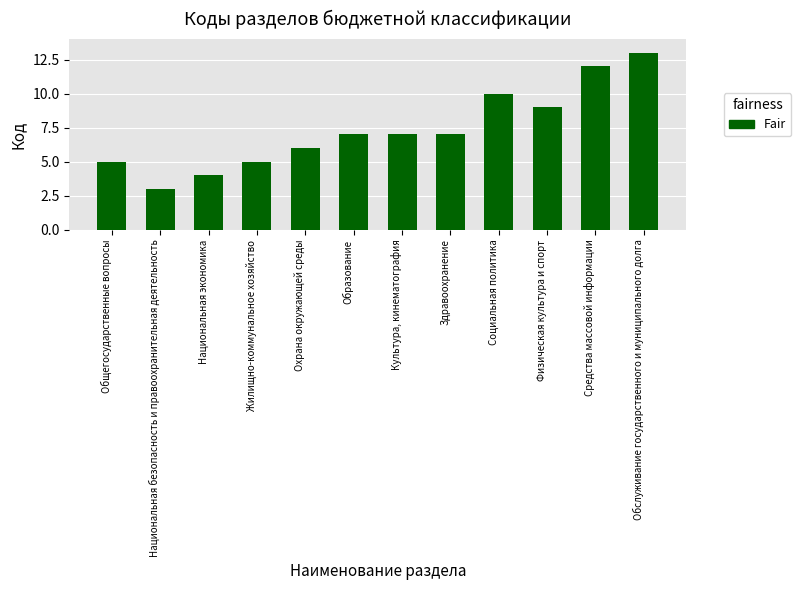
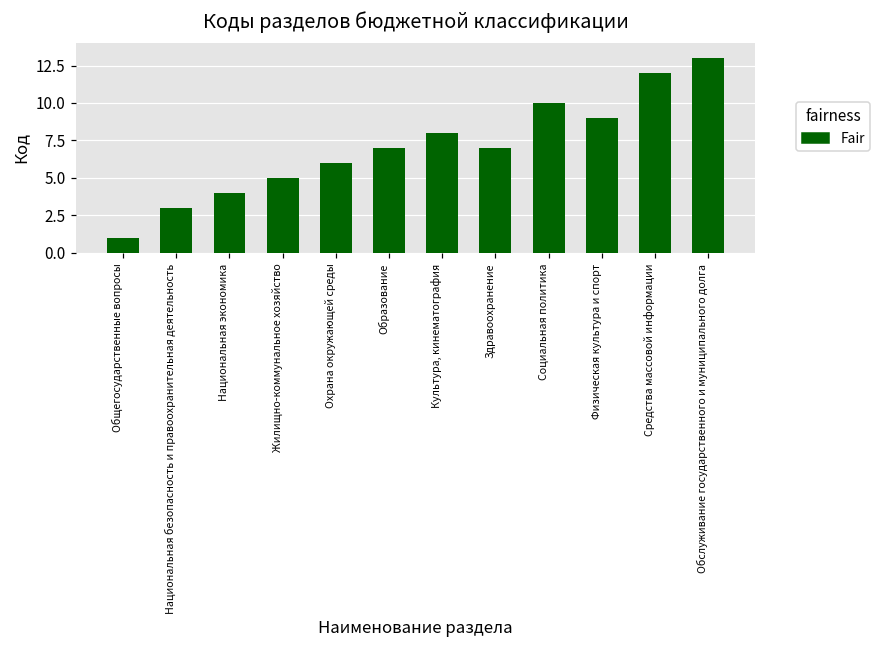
  {
-   "Общегосударственные вопросы": 5,
+   "Общегосударственные вопросы": 1,
    "Национальная безопасность и правоохранительная деятельность": 3,
    "Национальная экономика": 4,
    "Жилищно-коммунальное хозяйство": 5,
    "Охрана окружающей среды": 6,
    "Образование": 7,
-   "Культура, кинематография": 7,
+   "Культура, кинематография": 8,
    "Здравоохранение": 7,
    "Социальная политика": 10,
    "Физическая культура и спорт": 9,
    "Средства массовой информации": 12,
    "Обслуживание государственного и муниципального долга": 13
  }
